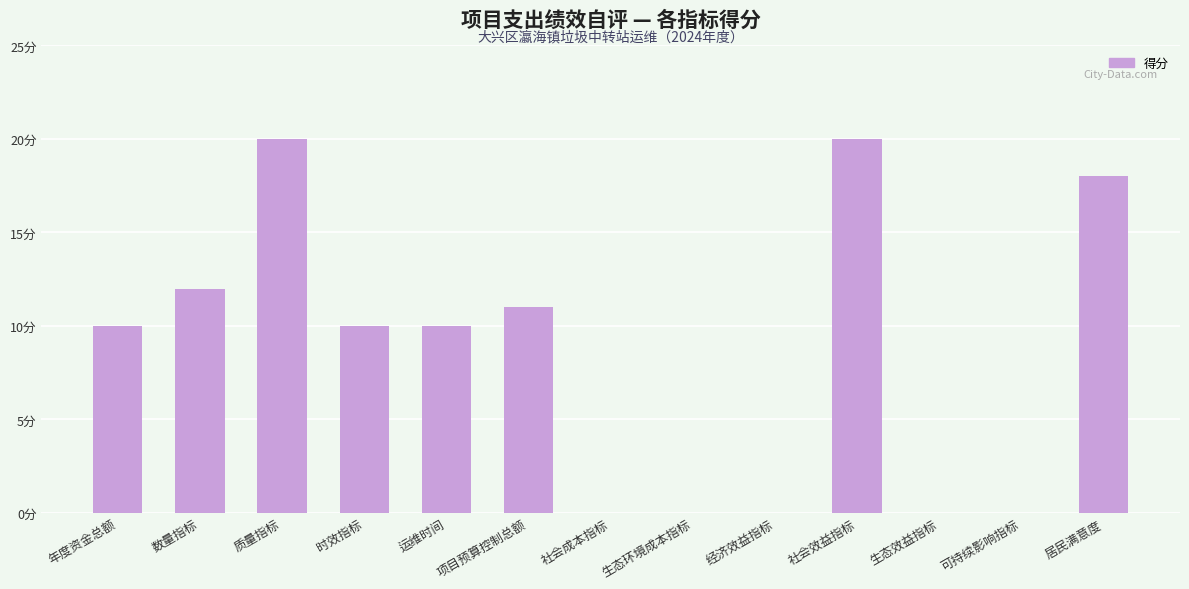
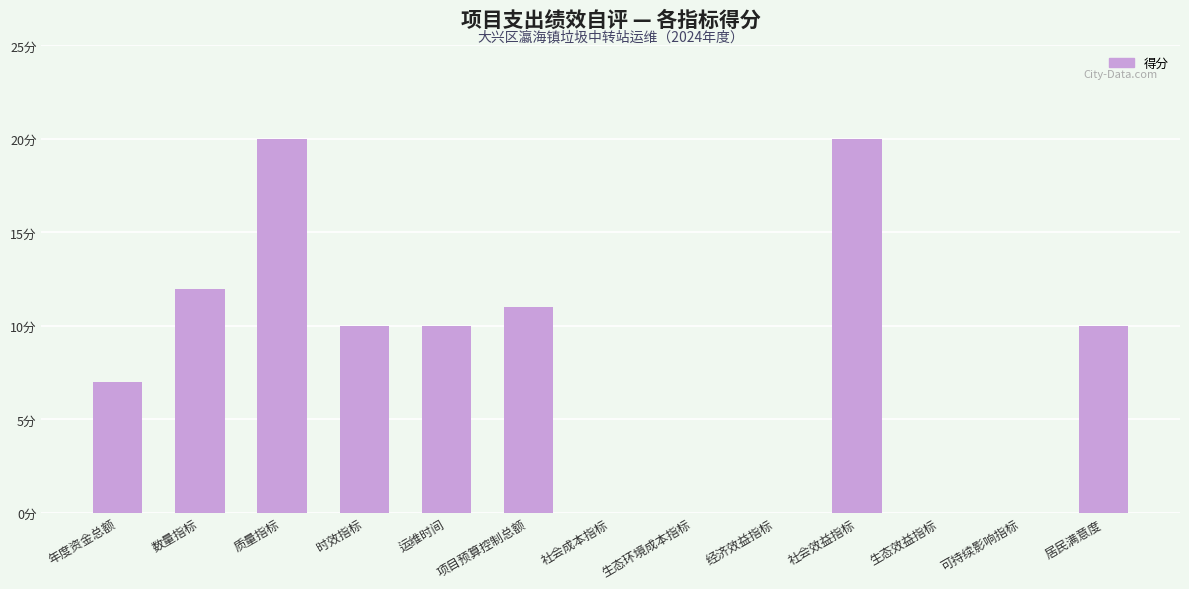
  {
-   "年度资金总额": "10分",
+   "年度资金总额": "7分",
    "数量指标": "12分",
    "质量指标": "20分",
    "时效指标": "10分",
    "运维时间": "10分",
    "项目预算控制总额": "11分",
    "社会成本指标": "0分",
    "生态环境成本指标": "0分",
    "经济效益指标": "0分",
    "社会效益指标": "20分",
    "生态效益指标": "0分",
    "可持续影响指标": "0分",
-   "居民满意度": "18分"
+   "居民满意度": "10分"
  }
